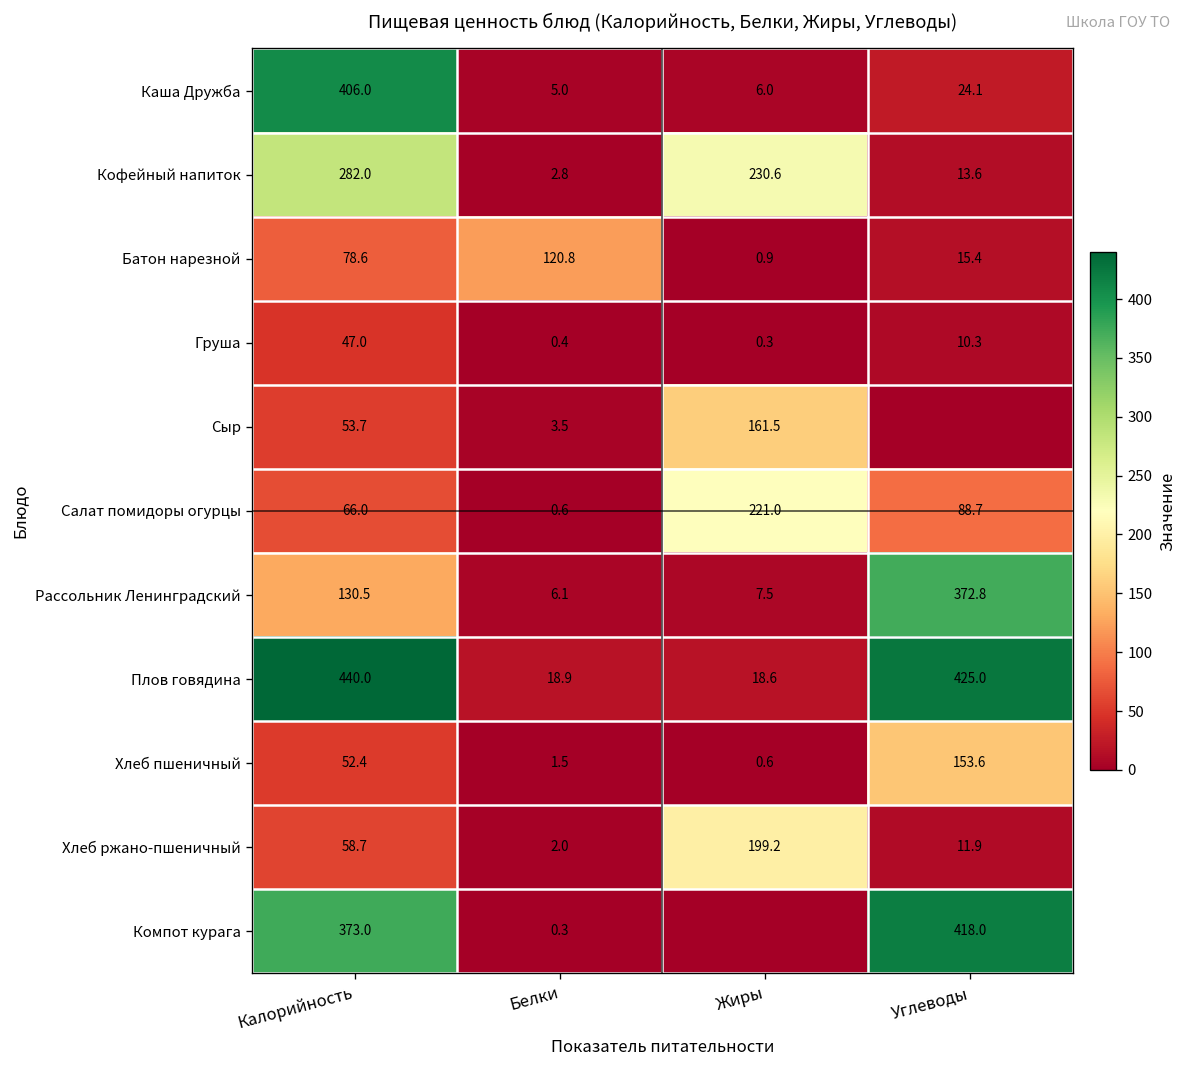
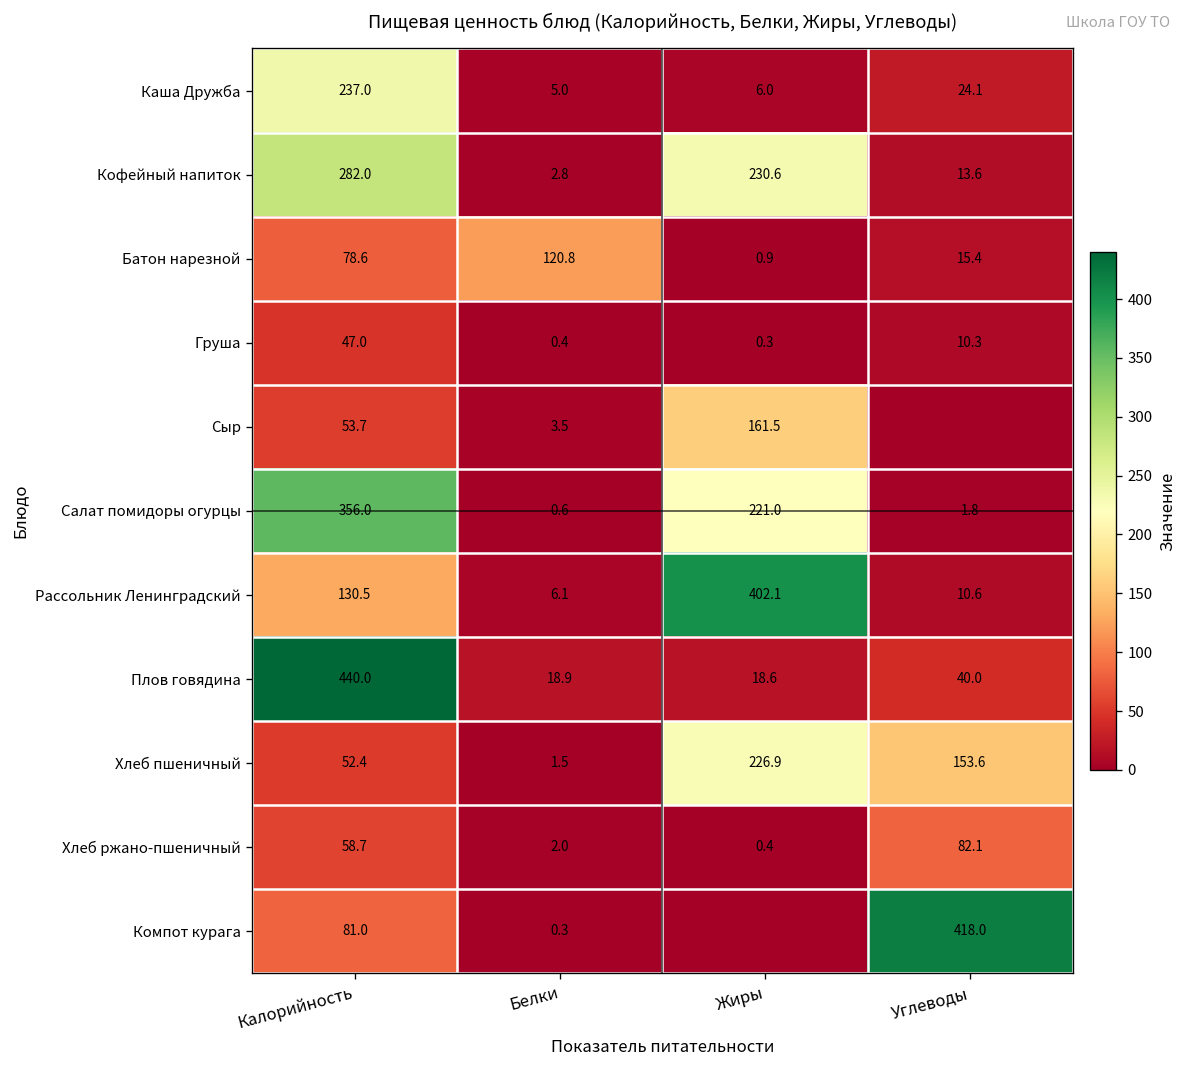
  {
    "Каша Дружба": {
-     "Калорийность": 406.0,
+     "Калорийность": 237.0,
      "Белки": 5.0,
      "Жиры": 6.0,
      "Углеводы": 24.1
    },
    "Кофейный напиток": {
      "Калорийность": 282.0,
      "Белки": 2.8,
      "Жиры": 230.6,
      "Углеводы": 13.6
    },
    "Батон нарезной": {
      "Калорийность": 78.6,
      "Белки": 120.8,
      "Жиры": 0.9,
      "Углеводы": 15.4
    },
    "Груша": {
      "Калорийность": 47.0,
      "Белки": 0.4,
      "Жиры": 0.3,
      "Углеводы": 10.3
    },
    "Сыр": {
      "Калорийность": 53.7,
      "Белки": 3.5,
      "Жиры": 161.5
    },
    "Салат помидоры огурцы": {
-     "Калорийность": 66.0,
+     "Калорийность": 356.0,
      "Белки": 0.6,
      "Жиры": 221.0,
-     "Углеводы": 88.7
+     "Углеводы": 1.8
    },
    "Рассольник Ленинградский": {
      "Калорийность": 130.5,
      "Белки": 6.1,
-     "Жиры": 7.5,
-     "Углеводы": 372.8
+     "Жиры": 402.1,
+     "Углеводы": 10.6
    },
    "Плов говядина": {
      "Калорийность": 440.0,
      "Белки": 18.9,
      "Жиры": 18.6,
-     "Углеводы": 425.0
+     "Углеводы": 40.0
    },
    "Хлеб пшеничный": {
      "Калорийность": 52.4,
      "Белки": 1.5,
-     "Жиры": 0.6,
+     "Жиры": 226.9,
      "Углеводы": 153.6
    },
    "Хлеб ржано-пшеничный": {
      "Калорийность": 58.7,
      "Белки": 2.0,
-     "Жиры": 199.2,
-     "Углеводы": 11.9
+     "Жиры": 0.4,
+     "Углеводы": 82.1
    },
    "Компот курага": {
-     "Калорийность": 373.0,
+     "Калорийность": 81.0,
      "Белки": 0.3,
      "Углеводы": 418.0
    }
  }
